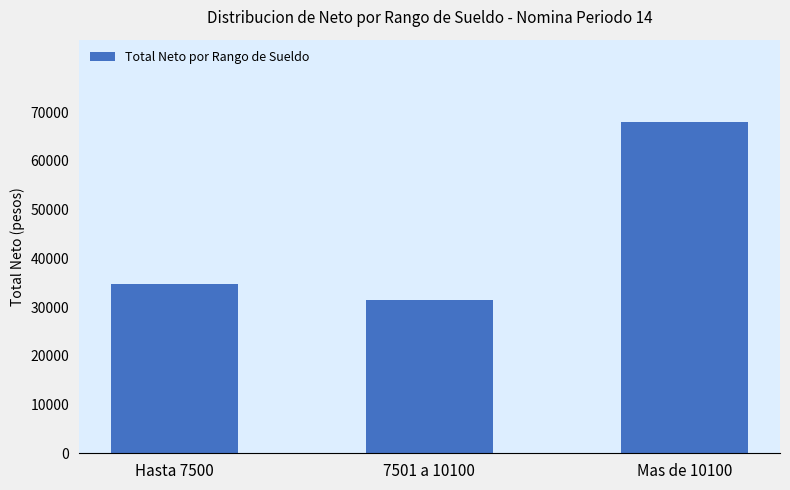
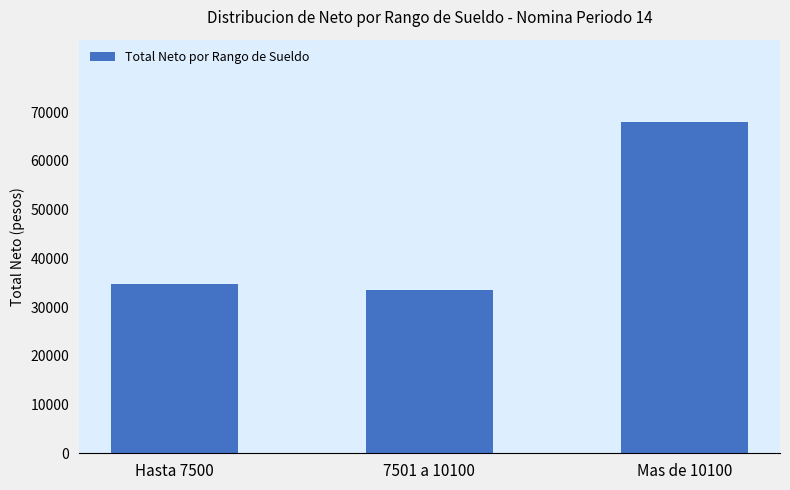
  {
    "Hasta 7500": 35000,
-   "7501 a 10100": 31000,
+   "7501 a 10100": 34000,
    "Mas de 10100": 68000
  }
